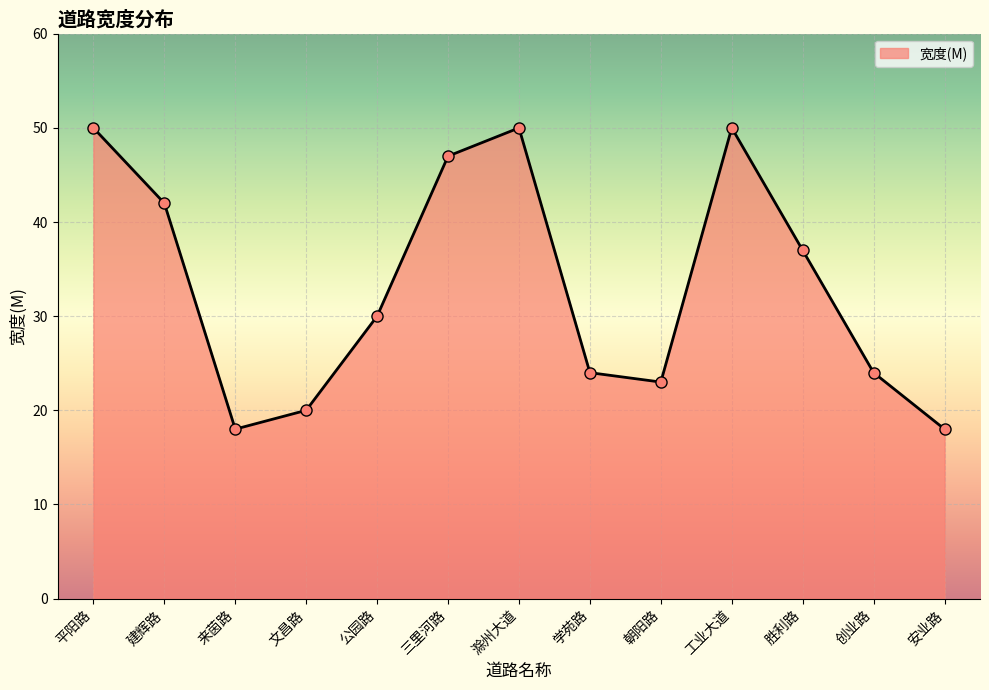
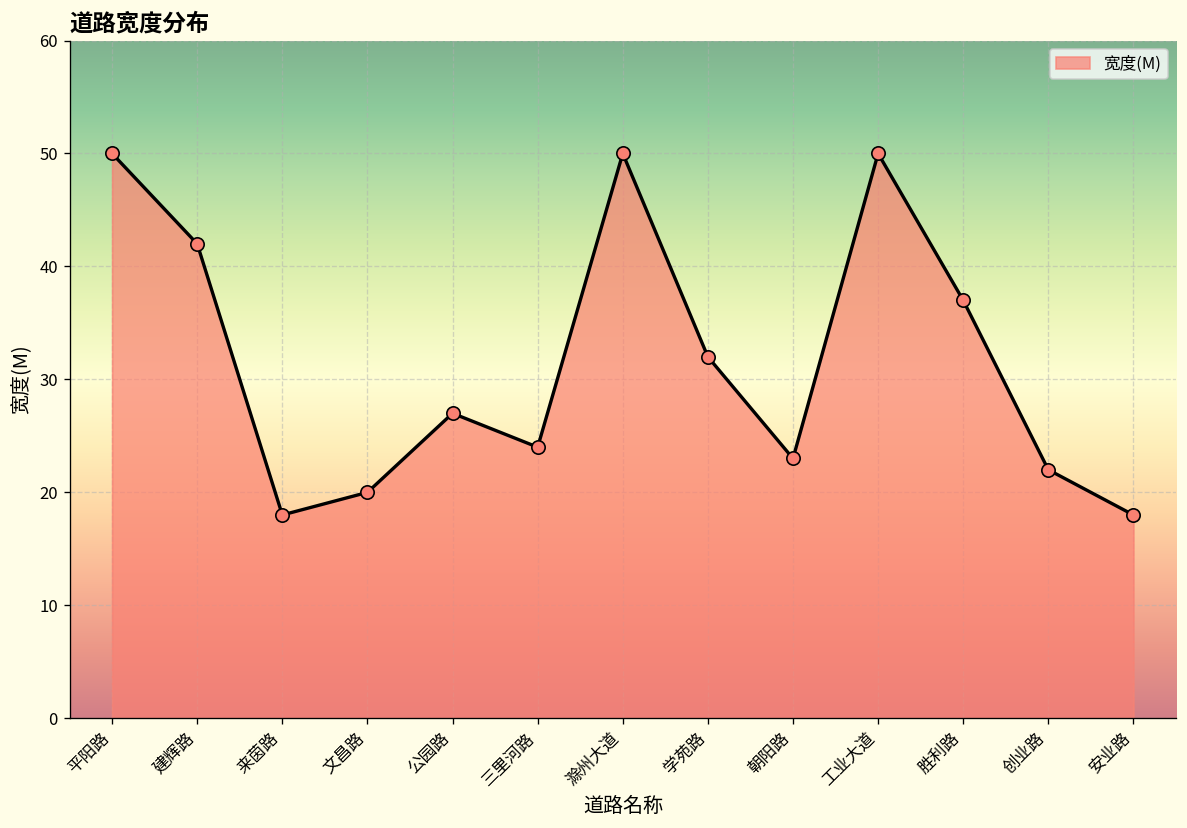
  {
    "平阳路": 50,
    "建辉路": 42,
    "来茵路": 18,
    "文昌路": 20,
-   "公园路": 30,
-   "三里河路": 47,
+   "公园路": 27,
+   "三里河路": 24,
    "滁州大道": 50,
-   "学苑路": 24,
+   "学苑路": 32,
    "朝阳路": 23,
    "工业大道": 50,
    "胜利路": 37,
-   "创业路": 24,
+   "创业路": 22,
    "安业路": 18
  }
